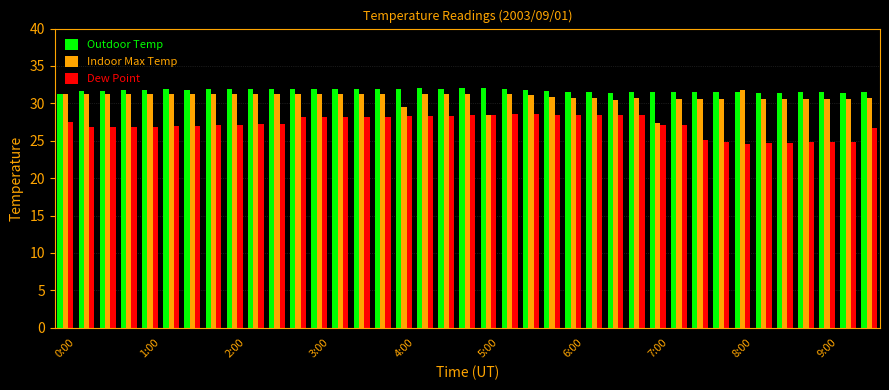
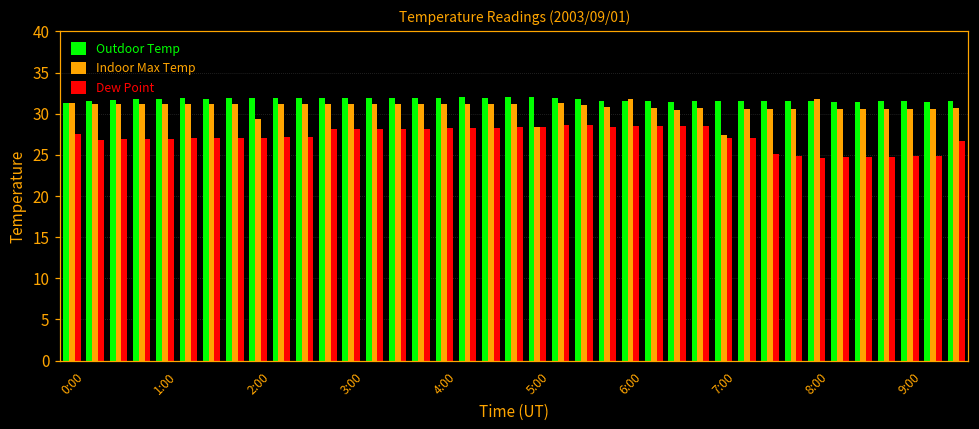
  {
    "Indoor Max Temp": {
      "0:00": 31,
      "1:00": 31,
-     "2:00": 31,
+     "2:00": 29,
      "3:00": 31,
-     "4:00": 30,
+     "4:00": 31,
      "5:00": 28,
-     "6:00": 31,
+     "6:00": 32,
      "7:00": 27,
      "8:00": 32,
      "9:00": 31
    }
  }
